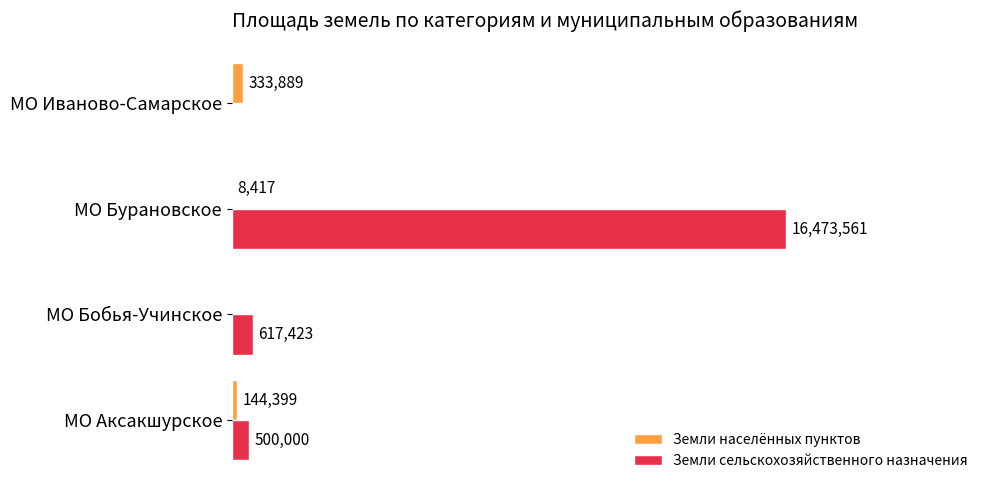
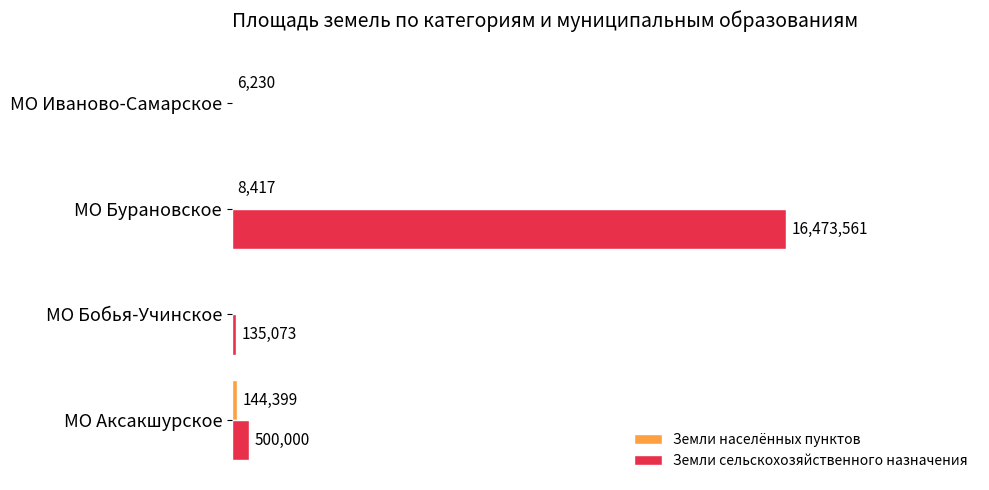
  {
    "Земли населённых пунктов": {
-     "МО Иваново-Самарское": "333,889",
+     "МО Иваново-Самарское": "6,230",
      "МО Бурановское": "8,417",
      "МО Аксакшурское": "144,399"
    },
    "Земли сельскохозяйственного назначения": {
      "МО Бурановское": "16,473,561",
-     "МО Бобья-Учинское": "617,423",
+     "МО Бобья-Учинское": "135,073",
      "МО Аксакшурское": "500,000"
    }
  }
